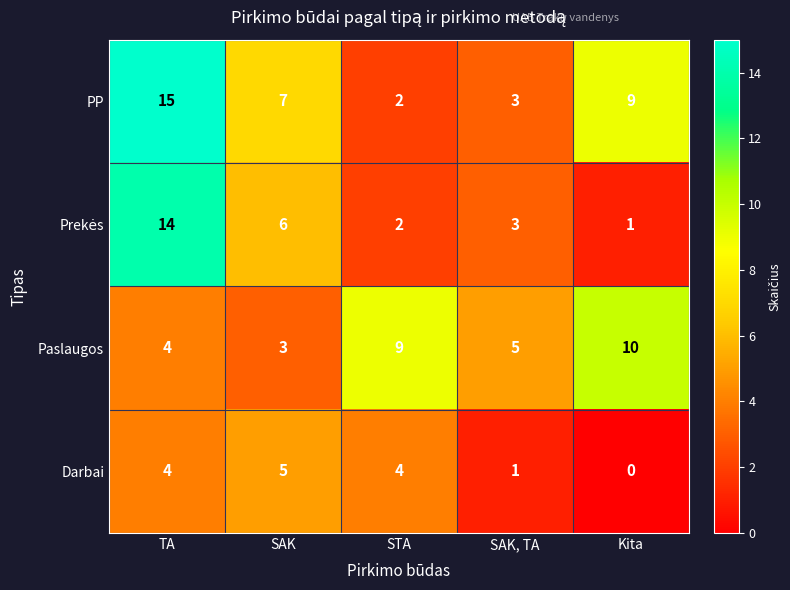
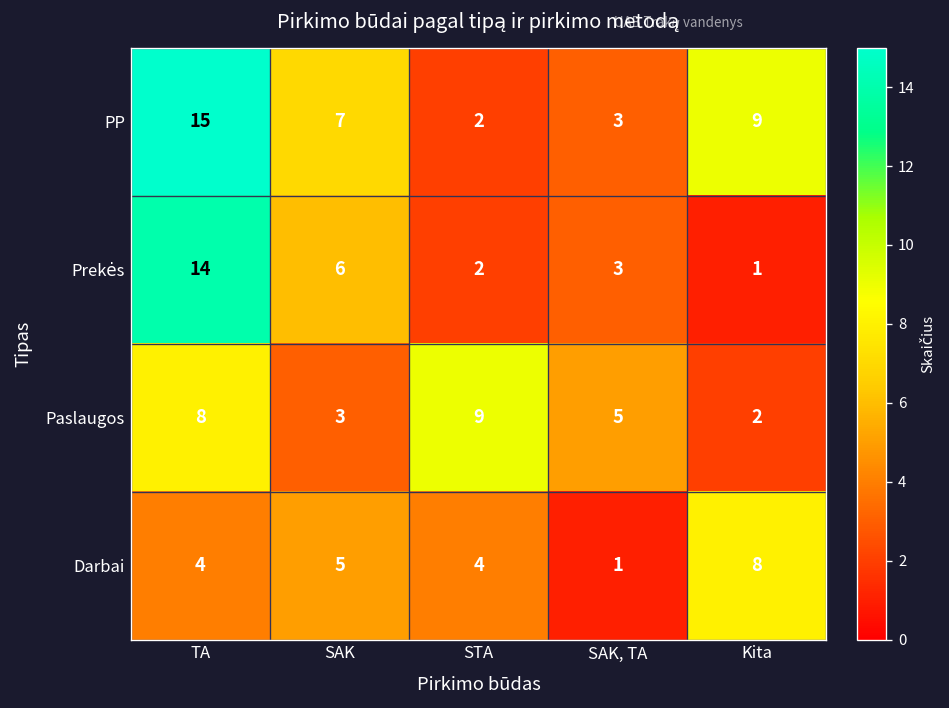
  {
    "PP": {
      "TA": 15,
      "SAK": 7,
      "STA": 2,
      "SAK, TA": 3,
      "Kita": 9
    },
    "Prekės": {
      "TA": 14,
      "SAK": 6,
      "STA": 2,
      "SAK, TA": 3,
      "Kita": 1
    },
    "Paslaugos": {
-     "TA": 4,
+     "TA": 8,
      "SAK": 3,
      "STA": 9,
      "SAK, TA": 5,
-     "Kita": 10
+     "Kita": 2
    },
    "Darbai": {
      "TA": 4,
      "SAK": 5,
      "STA": 4,
      "SAK, TA": 1,
-     "Kita": 0
+     "Kita": 8
    }
  }
